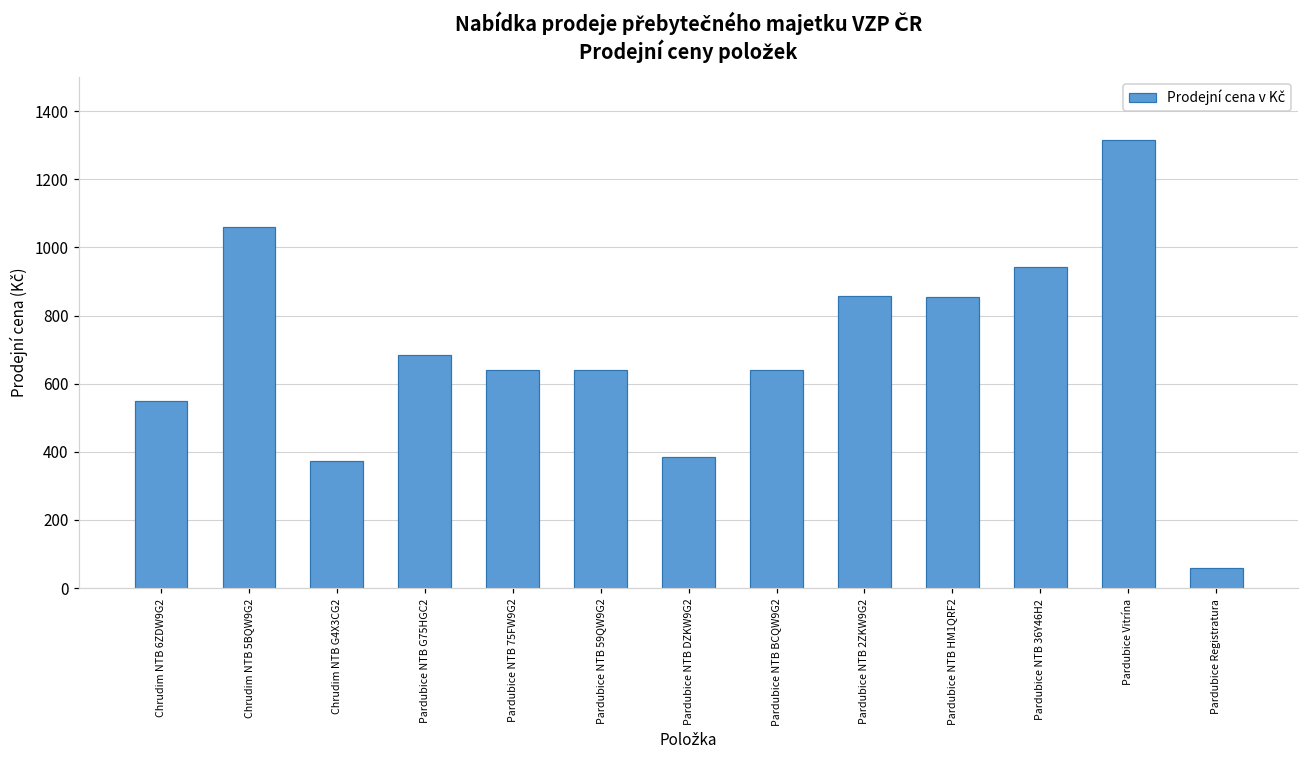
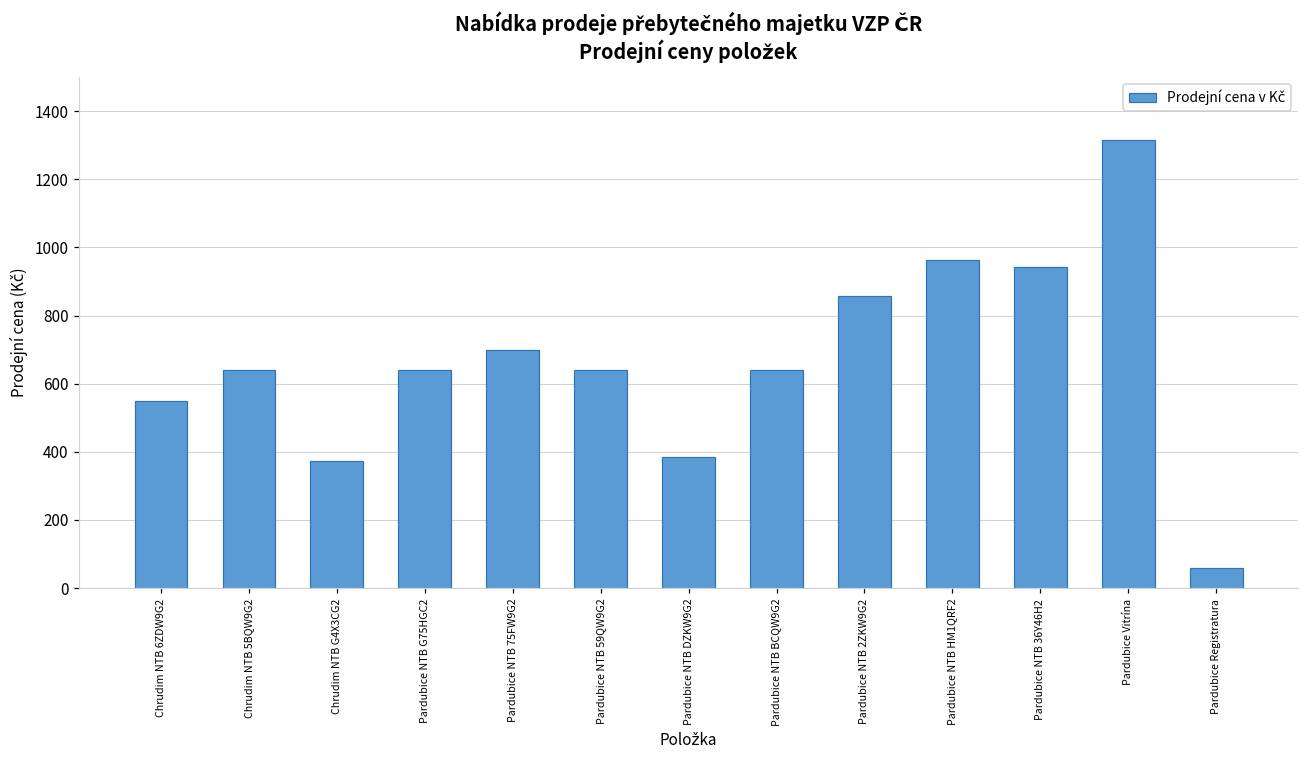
  {
    "Chrudim NTB 6ZDW9G2": 550,
-   "Chrudim NTB 5BQW9G2": 1060,
+   "Chrudim NTB 5BQW9G2": 640,
    "Chrudim NTB G4X3CG2": 370,
-   "Pardubice NTB G75HGC2": 690,
-   "Pardubice NTB 75FW9G2": 640,
+   "Pardubice NTB G75HGC2": 640,
+   "Pardubice NTB 75FW9G2": 700,
    "Pardubice NTB 59QW9G2": 640,
    "Pardubice NTB DZKW9G2": 390,
    "Pardubice NTB BCQW9G2": 640,
    "Pardubice NTB 2ZKW9G2": 860,
-   "Pardubice NTB HM1QRF2": 850,
+   "Pardubice NTB HM1QRF2": 960,
    "Pardubice NTB 36Y46H2": 940,
    "Pardubice Vitrína": 1320,
    "Pardubice Registratura": 60
  }
